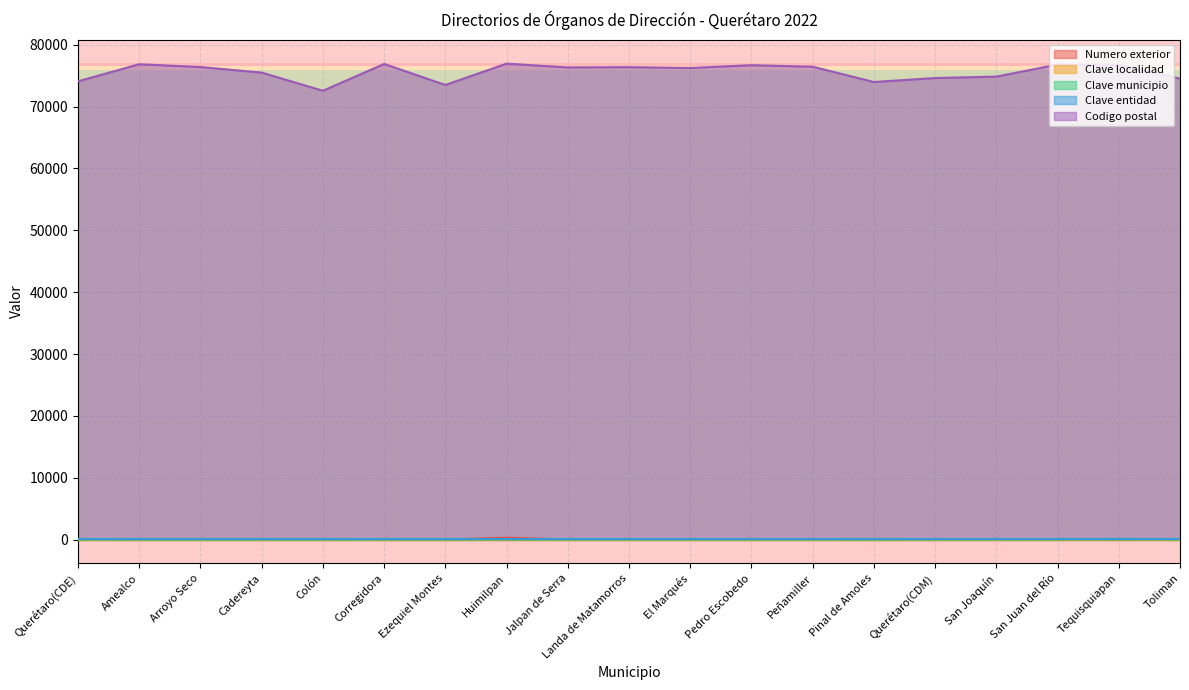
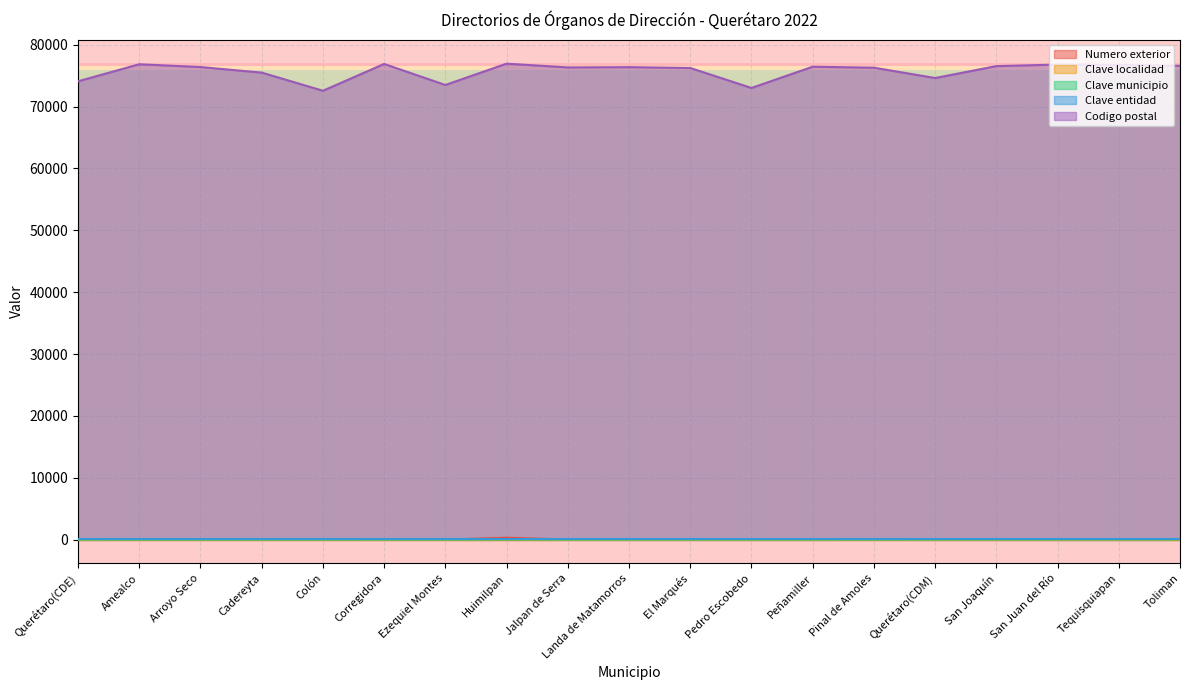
  {
    "Codigo postal": {
      "Querétaro(CDE)": 74000,
      "Amealco": 77000,
      "Arroyo Seco": 76000,
      "Cadereyta": 76000,
      "Colón": 73000,
      "Corregidora": 77000,
      "Ezequiel Montes": 73000,
      "Huimilpan": 77000,
      "Jalpan de Serra": 76000,
      "Landa de Matamorros": 76000,
      "El Marqués": 76000,
-     "Pedro Escobedo": 77000,
+     "Pedro Escobedo": 73000,
      "Peñamiller": 76000,
-     "Pinal de Amoles": 74000,
+     "Pinal de Amoles": 76000,
      "Querétaro(CDM)": 75000,
-     "San Joaquín": 75000,
-     "Toliman": 75000
+     "San Joaquín": 77000,
+     "Toliman": 77000
    }
  }
